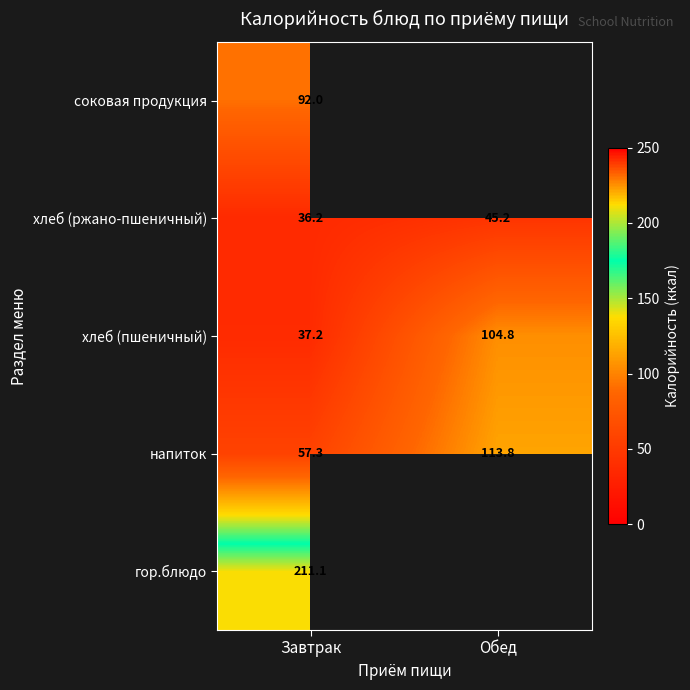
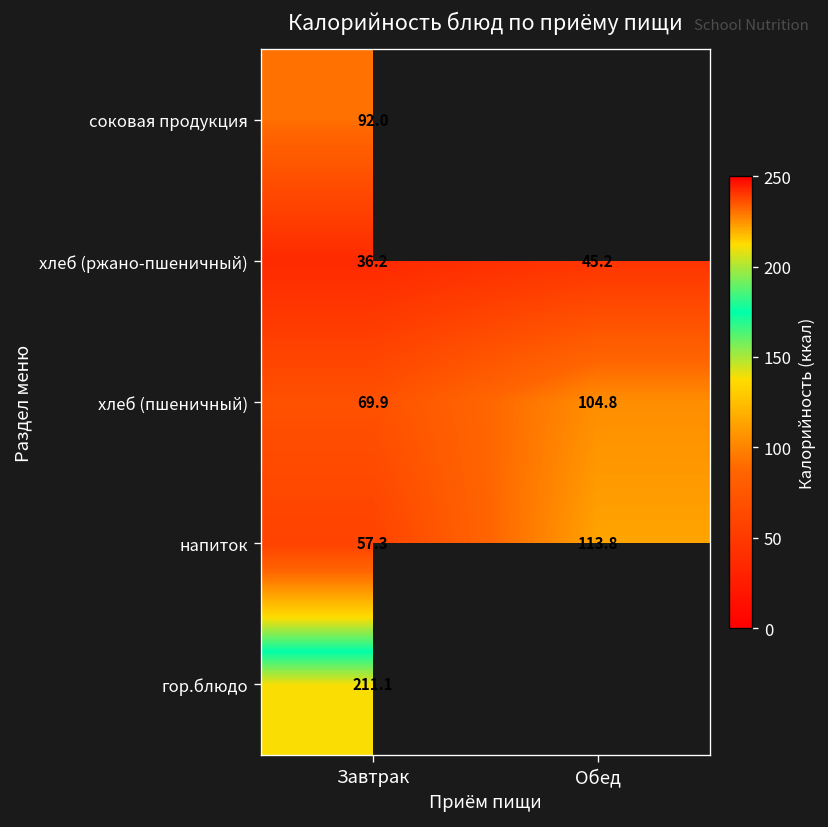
  {
    "хлеб (ржано-пшеничный)": {
      "Завтрак": 36.2
    },
    "хлеб (пшеничный)": {
-     "Завтрак": 37.2,
+     "Завтрак": 69.9,
      "Обед": 104.8
    },
    "напиток": {
      "Завтрак": 57.3
    }
  }
